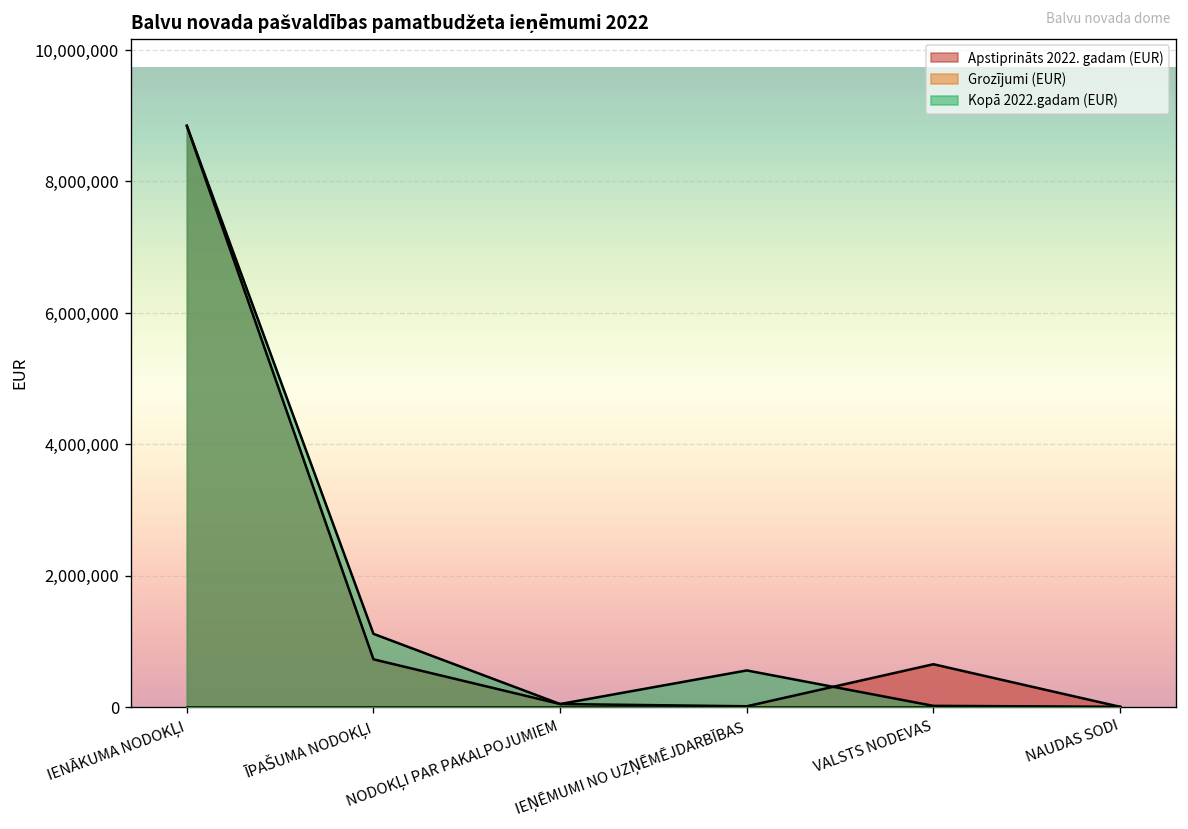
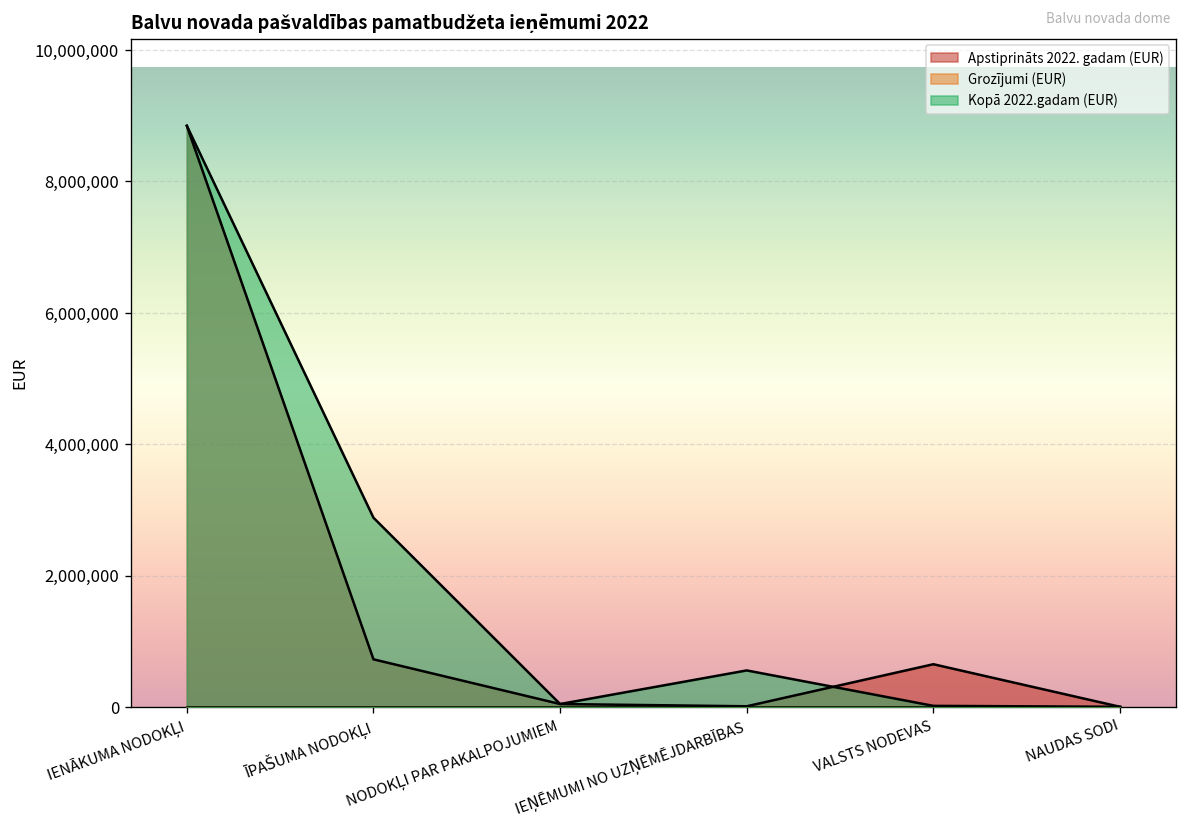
  {
    "Apstiprināts 2022. gadam (EUR)": {
      "ĪPAŠUMA NODOKĻI": "700,000",
      "VALSTS NODEVAS": "700,000"
    },
    "Grozījumi (EUR)": {
      "IENĀKUMA NODOKĻI": "0",
      "ĪPAŠUMA NODOKĻI": "0"
    },
    "Kopā 2022.gadam (EUR)": {
-     "ĪPAŠUMA NODOKĻI": "1,100,000",
+     "ĪPAŠUMA NODOKĻI": "2,900,000",
      "IEŅĒMUMI NO UZŅĒMĒJDARBĪBAS": "600,000"
    }
  }
